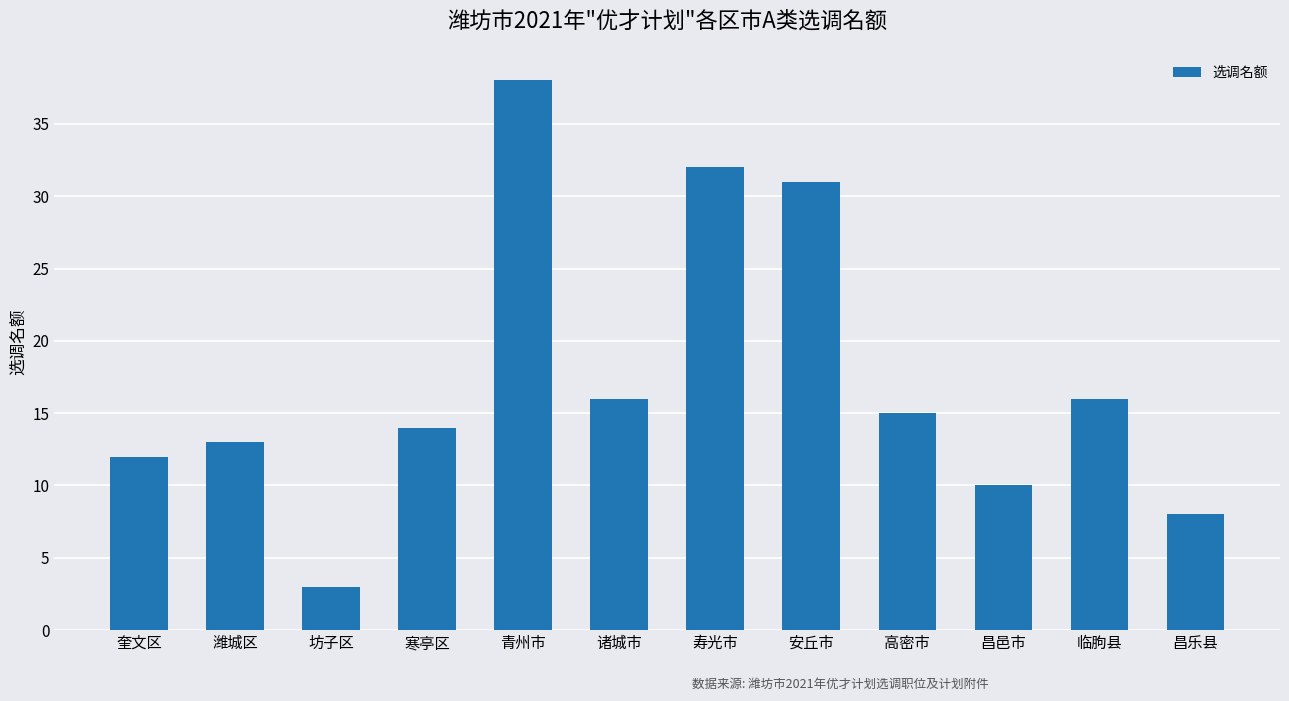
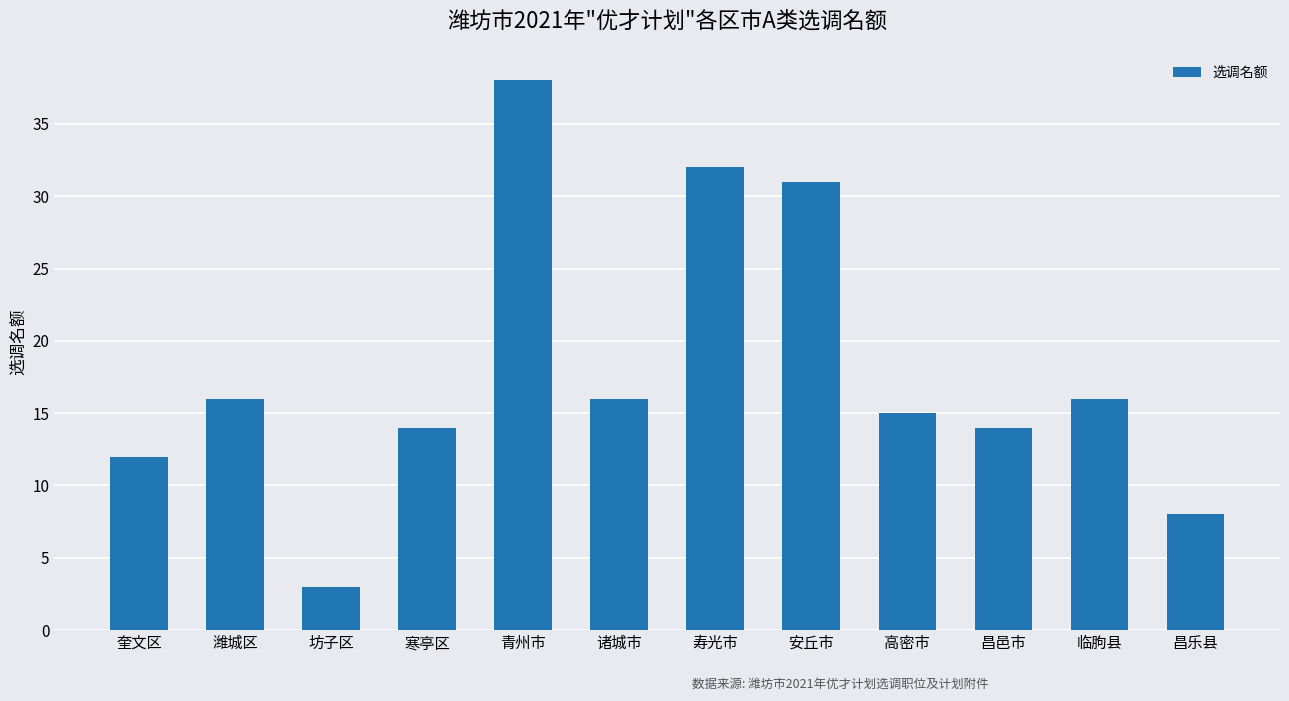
  {
    "奎文区": 12,
-   "潍城区": 13,
+   "潍城区": 16,
    "坊子区": 3,
    "寒亭区": 14,
    "青州市": 38,
    "诸城市": 16,
    "寿光市": 32,
    "安丘市": 31,
    "高密市": 15,
-   "昌邑市": 10,
+   "昌邑市": 14,
    "临朐县": 16,
    "昌乐县": 8
  }
